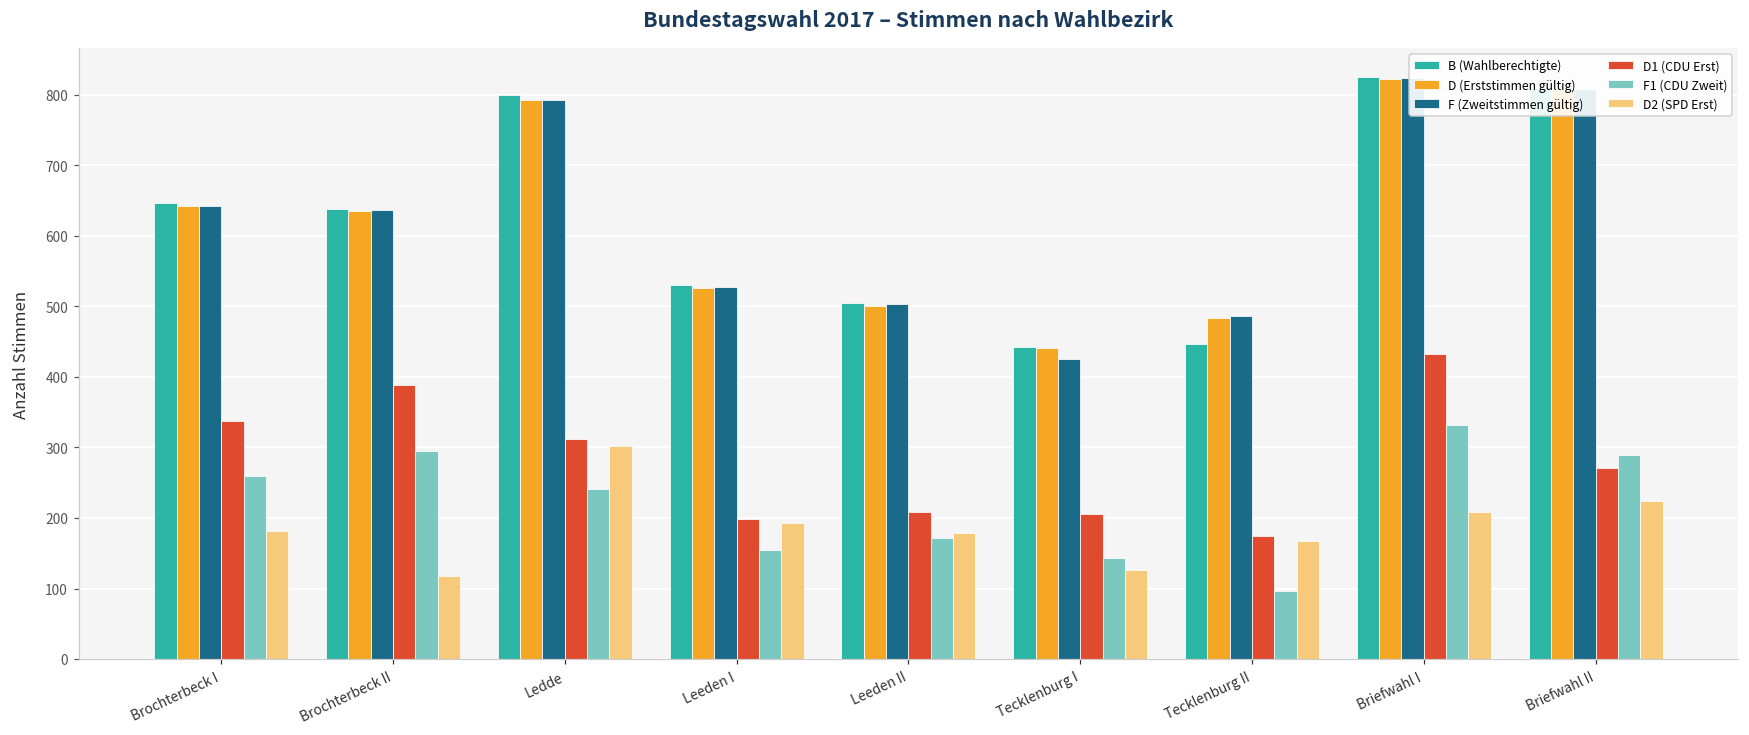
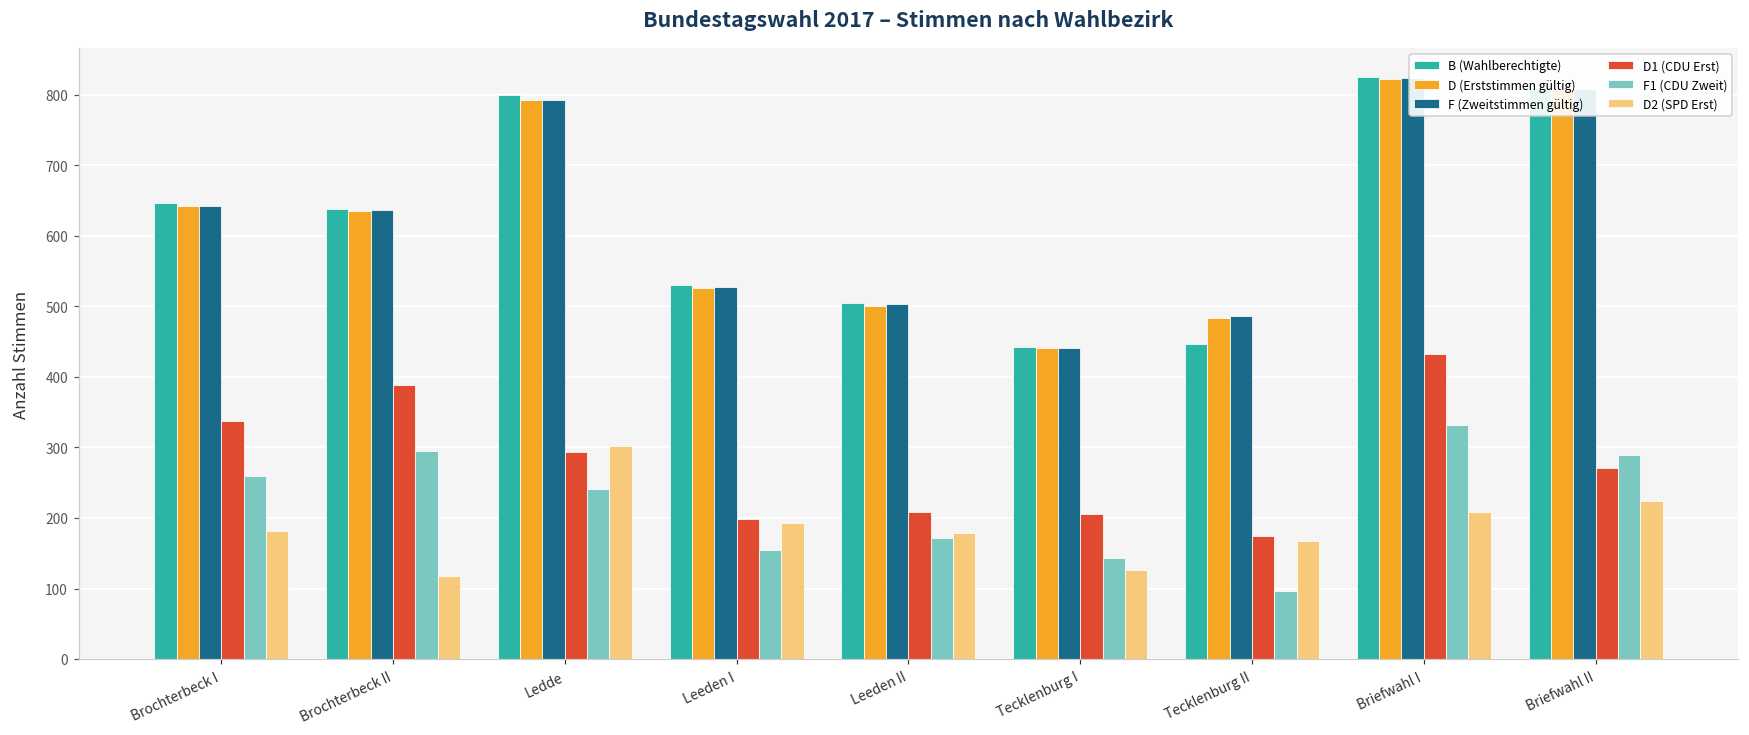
  {
    "B (Wahlberechtigte)": {
      "Brochterbeck I": 650,
      "Brochterbeck II": 640,
      "Ledde": 800,
      "Leeden I": 530,
      "Leeden II": 510,
      "Tecklenburg I": 440,
      "Tecklenburg II": 450,
      "Briefwahl I": 830
    },
    "D (Erststimmen gültig)": {
      "Brochterbeck I": 640,
      "Brochterbeck II": 640,
      "Ledde": 790,
      "Leeden I": 530,
      "Leeden II": 500,
      "Tecklenburg I": 440,
      "Tecklenburg II": 480,
      "Briefwahl I": 820
    },
    "F (Zweitstimmen gültig)": {
      "Brochterbeck I": 640,
      "Brochterbeck II": 640,
      "Ledde": 790,
      "Leeden I": 530,
      "Leeden II": 500,
-     "Tecklenburg I": 430,
+     "Tecklenburg I": 440,
      "Tecklenburg II": 490
    },
    "D1 (CDU Erst)": {
      "Brochterbeck I": 340,
      "Brochterbeck II": 390,
-     "Ledde": 310,
+     "Ledde": 290,
      "Leeden I": 200,
      "Leeden II": 210,
      "Tecklenburg I": 210,
      "Tecklenburg II": 170,
      "Briefwahl I": 430,
      "Briefwahl II": 270
    },
    "F1 (CDU Zweit)": {
      "Brochterbeck I": 260,
      "Brochterbeck II": 300,
      "Ledde": 240,
      "Leeden I": 160,
      "Leeden II": 170,
      "Tecklenburg I": 140,
      "Tecklenburg II": 100,
      "Briefwahl I": 330,
      "Briefwahl II": 290
    },
    "D2 (SPD Erst)": {
      "Brochterbeck I": 180,
      "Brochterbeck II": 120,
      "Ledde": 300,
      "Leeden I": 190,
      "Leeden II": 180,
      "Tecklenburg I": 130,
      "Tecklenburg II": 170,
      "Briefwahl I": 210,
      "Briefwahl II": 220
    }
  }
